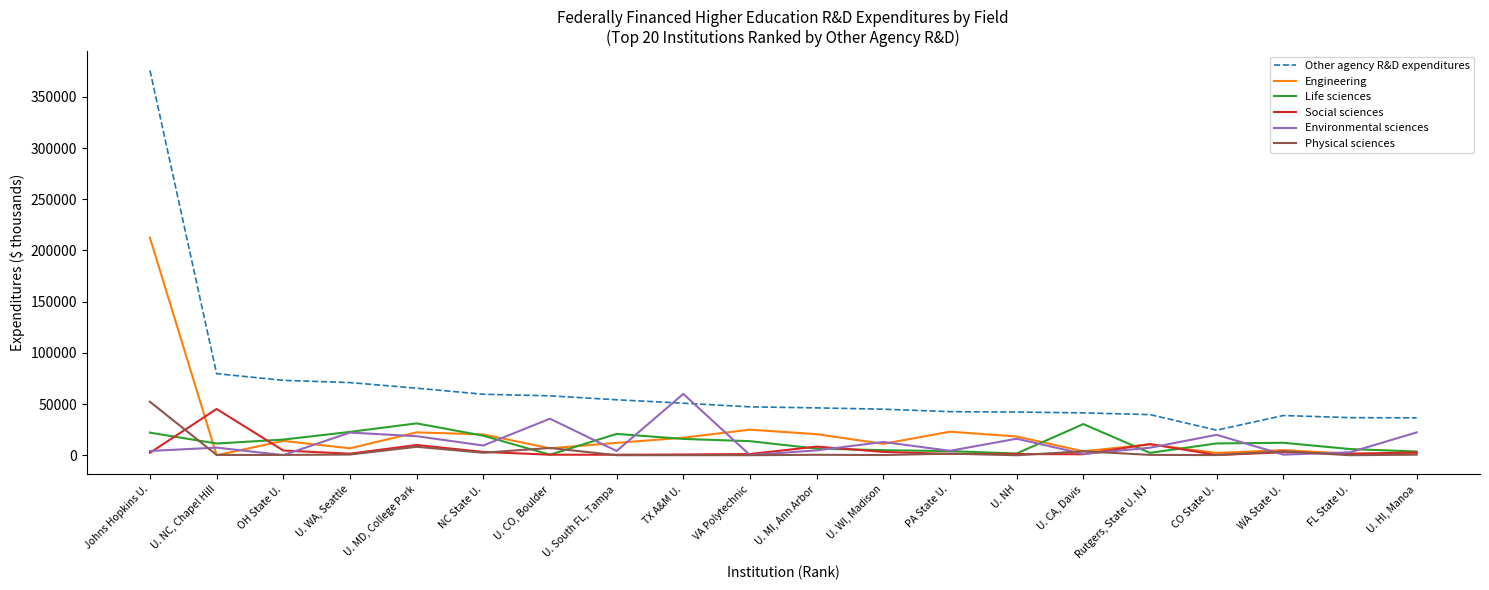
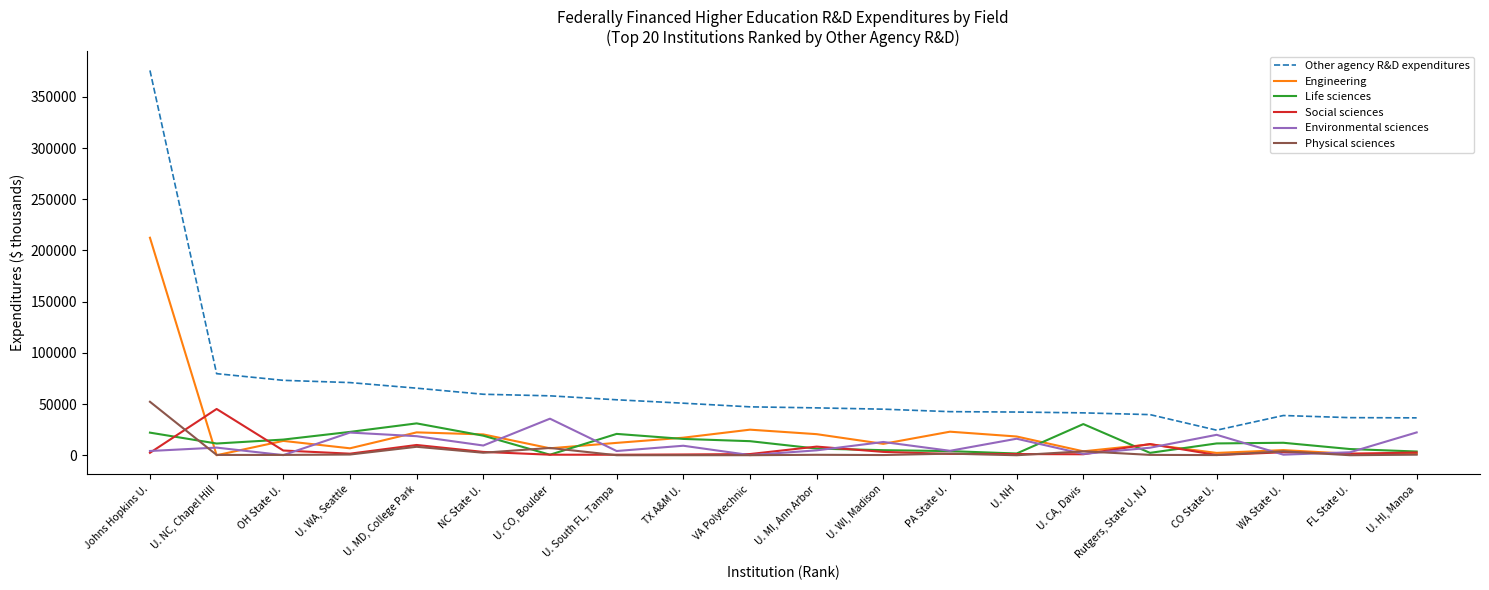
  {
    "Other agency R&D expenditures": {
      "Johns Hopkins U.": 376000,
      "U. NC, Chapel Hill": 80000,
      "OH State U.": 73000,
      "U. WA, Seattle": 71000,
      "U. MD, College Park": 66000,
      "NC State U.": 60000,
      "U. CO, Boulder": 58000,
      "U. South FL, Tampa": 54000,
      "TX A&M U.": 51000,
      "VA Polytechnic": 47000,
      "U. MI, Ann Arbor": 46000,
      "U. WI, Madison": 45000,
      "PA State U.": 43000,
      "U. NH": 42000,
      "U. CA, Davis": 41000,
      "Rutgers, State U. NJ": 40000,
      "CO State U.": 24000,
      "WA State U.": 39000,
      "FL State U.": 37000,
      "U. HI, Manoa": 37000
    },
    "Engineering": {
      "Johns Hopkins U.": 212000,
      "U. WA, Seattle": 7000,
      "U. MD, College Park": 22000,
      "U. South FL, Tampa": 12000,
      "VA Polytechnic": 25000,
      "U. MI, Ann Arbor": 21000,
      "PA State U.": 23000
    },
    "Life sciences": {
      "Johns Hopkins U.": 22000,
      "U. NC, Chapel Hill": 11000,
      "U. MD, College Park": 31000,
      "U. South FL, Tampa": 21000,
      "VA Polytechnic": 14000,
      "U. CA, Davis": 30000,
      "CO State U.": 12000,
      "WA State U.": 12000,
      "FL State U.": 6000
    },
    "Social sciences": {
      "U. NC, Chapel Hill": 45000,
      "OH State U.": 5000
    },
    "Environmental sciences": {
      "U. NC, Chapel Hill": 7000,
      "U. MD, College Park": 19000,
      "NC State U.": 9000,
      "U. CO, Boulder": 36000,
      "U. South FL, Tampa": 4000,
-     "TX A&M U.": 60000,
+     "TX A&M U.": 9000,
      "Rutgers, State U. NJ": 7000,
      "CO State U.": 20000,
      "U. HI, Manoa": 22000
    },
    "Physical sciences": {
      "Johns Hopkins U.": 52000,
      "U. MI, Ann Arbor": 0,
      "U. WI, Madison": 0
    }
  }
